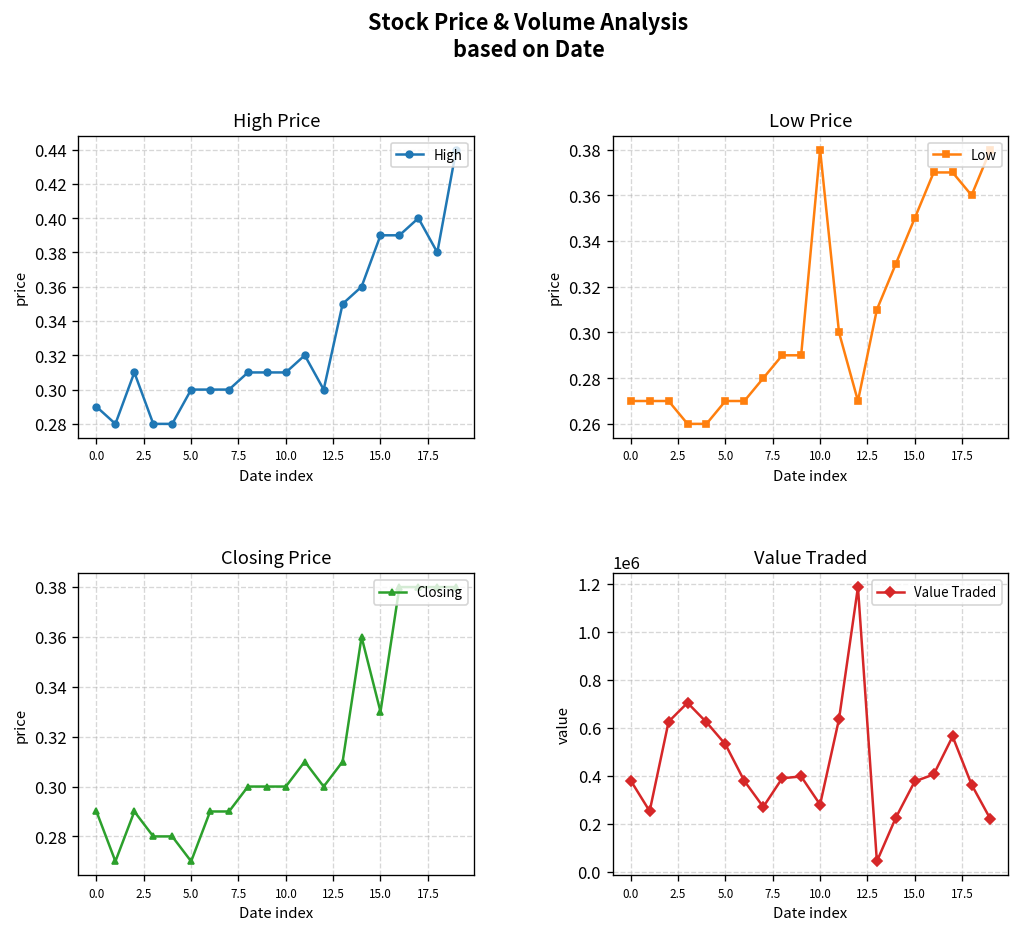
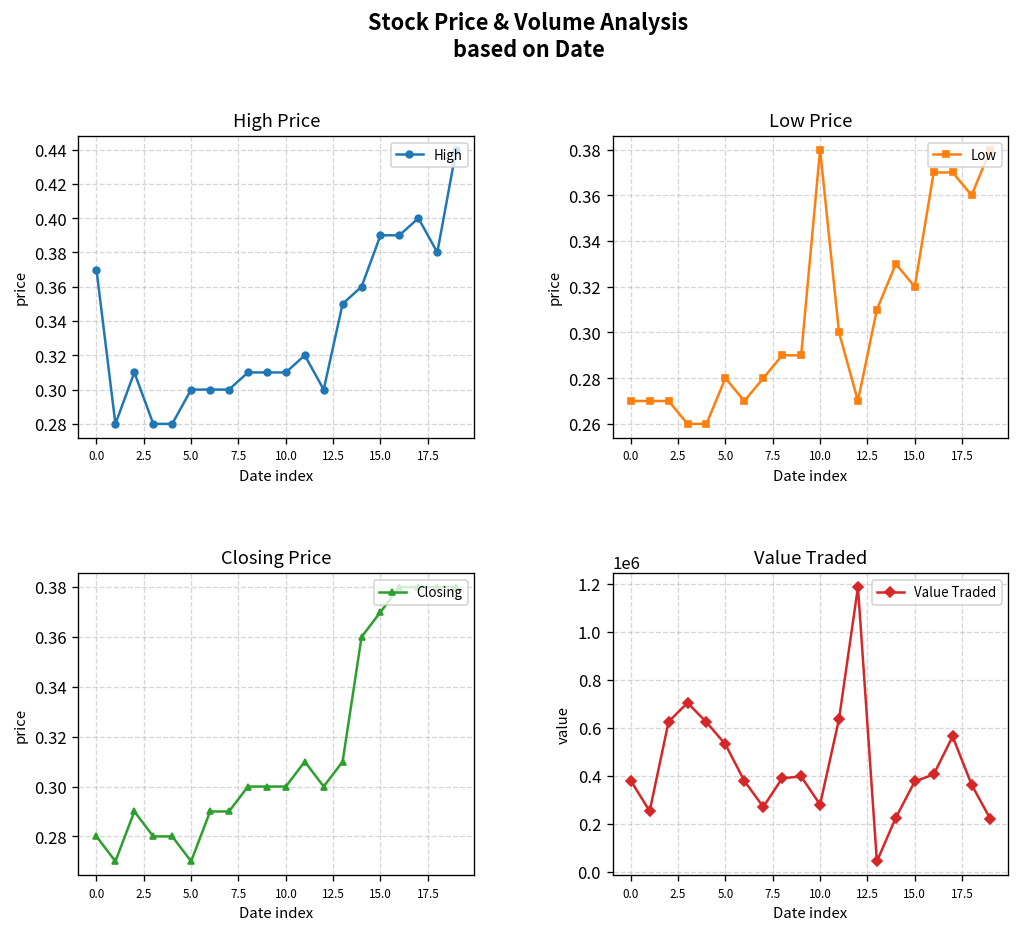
  {
    "High Price": {
-     "0.0": 0.29,
+     "0.0": 0.37,
      "5.0": 0.30,
      "10.0": 0.31,
      "15.0": 0.39
    },
    "Low Price": {
      "0.0": 0.27,
-     "5.0": 0.27,
+     "5.0": 0.28,
      "10.0": 0.38,
-     "15.0": 0.35
+     "15.0": 0.32
    },
    "Closing Price": {
-     "0.0": 0.29,
+     "0.0": 0.28,
      "5.0": 0.27,
      "10.0": 0.30,
-     "15.0": 0.33
+     "15.0": 0.37
    },
    "Value Traded": {
      "0.0": 380000,
      "5.0": 530000,
      "10.0": 280000,
      "15.0": 380000
    }
  }
